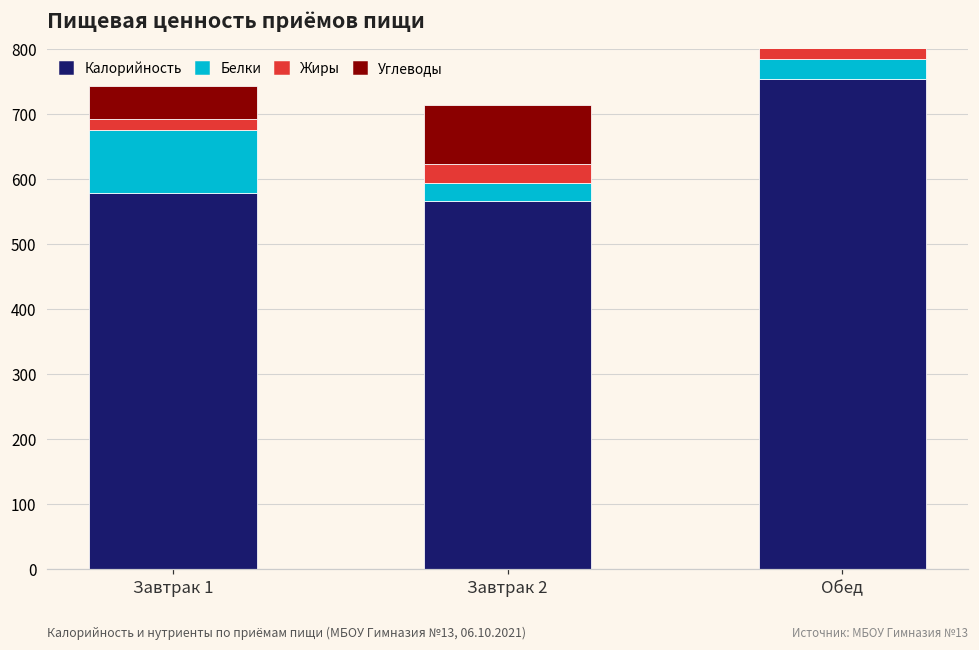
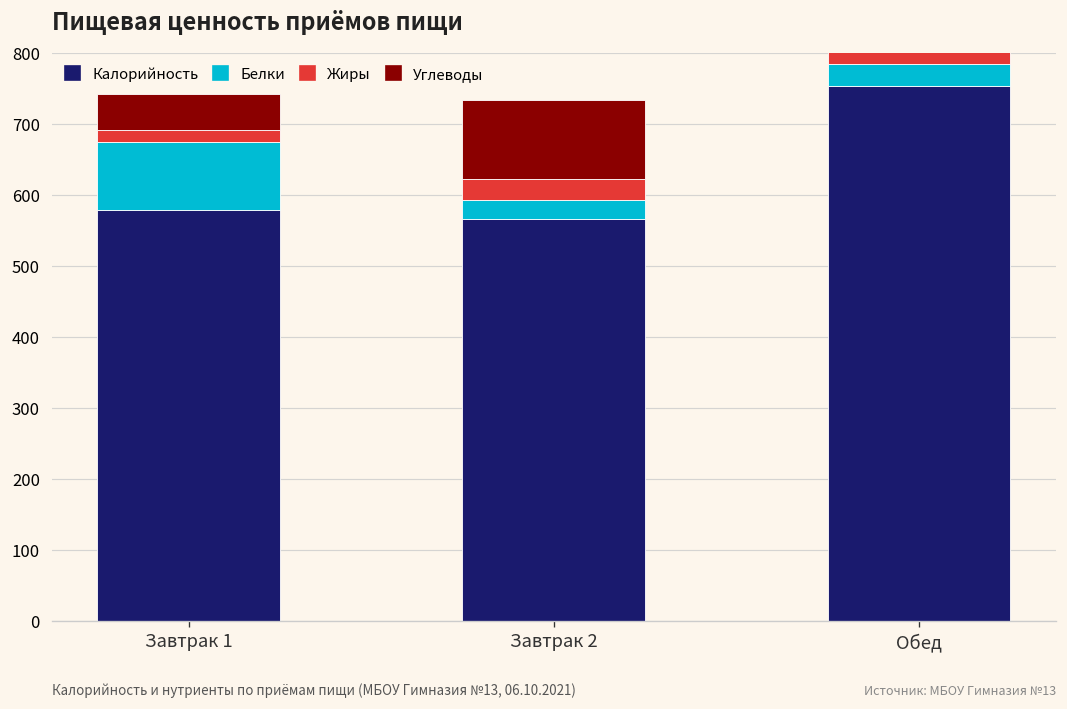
  {
    "Калорийность": {
      "Завтрак 1": 580,
      "Завтрак 2": 570,
      "Обед": 750
    },
    "Белки": {
      "Завтрак 1": 100,
      "Завтрак 2": 30,
      "Обед": 30
    },
    "Жиры": {
      "Завтрак 1": 20,
      "Завтрак 2": 30
    },
    "Углеводы": {
      "Завтрак 1": 50,
-     "Завтрак 2": 90
+     "Завтрак 2": 110
    }
  }
